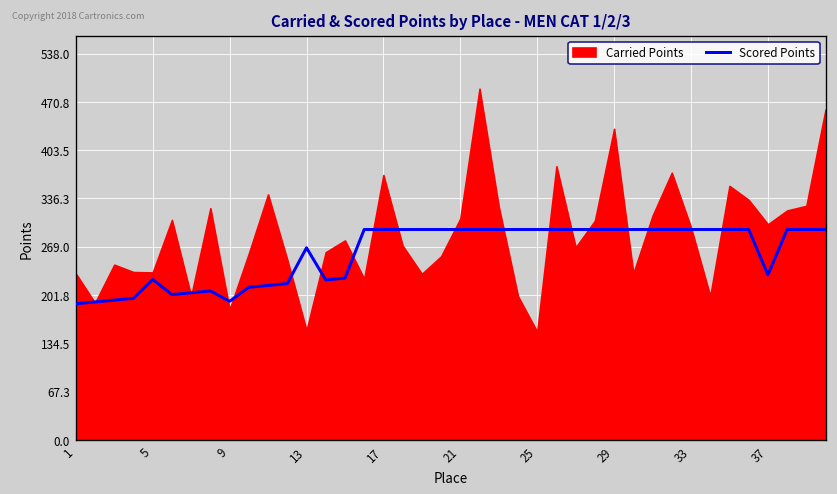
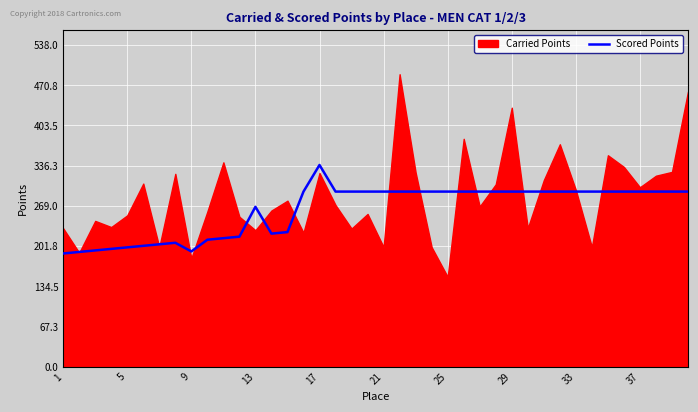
  {
    "Scored Points": {
      "1": 190,
-     "5": 220,
+     "5": 200,
      "9": 190,
      "13": 270,
-     "17": 290,
+     "17": 340,
      "21": 290,
      "25": 290,
      "29": 290,
-     "37": 230
+     "37": 290
    },
    "Carried Points": {
      "1": 230,
-     "5": 230,
+     "5": 250,
      "9": 180,
-     "13": 150,
-     "17": 370,
-     "21": 310,
+     "13": 230,
+     "17": 320,
+     "21": 200,
      "25": 150,
      "29": 430,
      "37": 300
    }
  }
